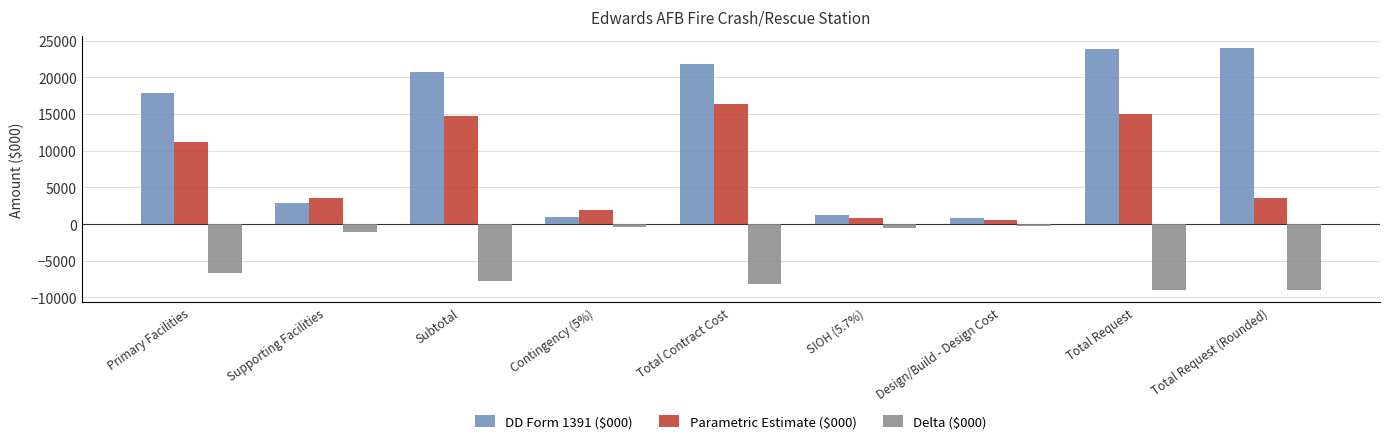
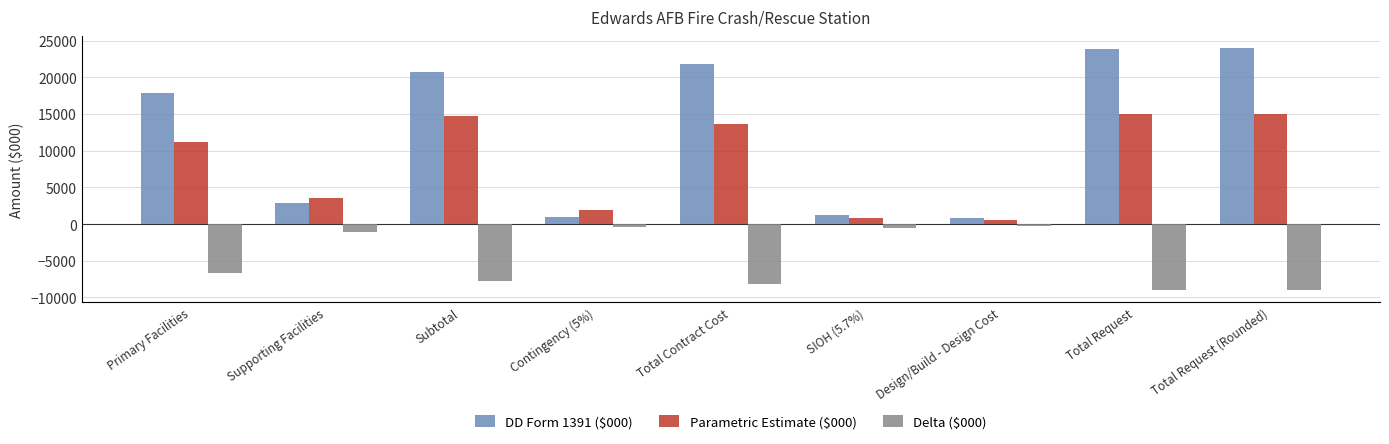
  {
    "Parametric Estimate ($000)": {
      "Primary Facilities": 11000,
      "Supporting Facilities": 4000,
      "Subtotal": 15000,
      "Contingency (5%)": 2000,
-     "Total Contract Cost": 16000,
+     "Total Contract Cost": 14000,
      "SIOH (5.7%)": 1000,
      "Design/Build - Design Cost": 1000,
      "Total Request": 15000,
-     "Total Request (Rounded)": 4000
+     "Total Request (Rounded)": 15000
    }
  }
